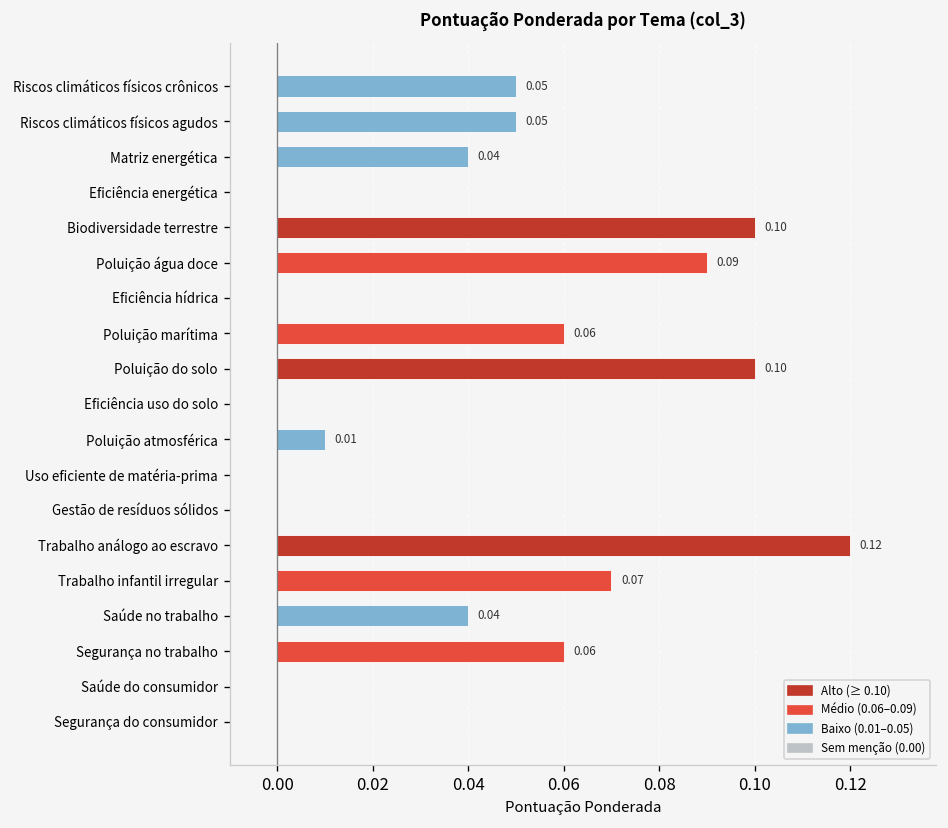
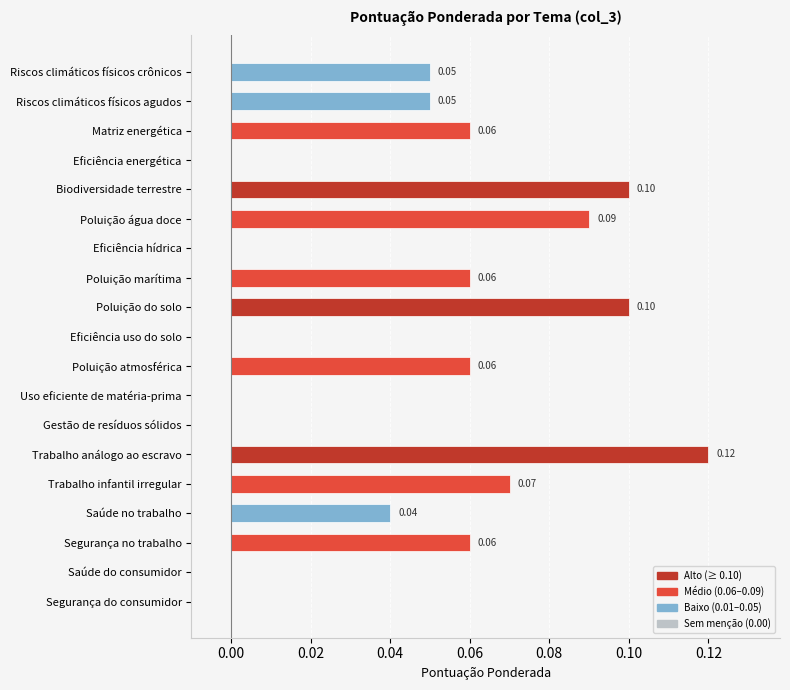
  {
    "Riscos climáticos físicos crônicos": 0.05,
    "Riscos climáticos físicos agudos": 0.05,
-   "Matriz energética": 0.04,
+   "Matriz energética": 0.06,
    "Biodiversidade terrestre": 0.10,
    "Poluição água doce": 0.09,
    "Poluição marítima": 0.06,
    "Poluição do solo": 0.10,
-   "Poluição atmosférica": 0.01,
+   "Poluição atmosférica": 0.06,
    "Trabalho análogo ao escravo": 0.12,
    "Trabalho infantil irregular": 0.07,
    "Saúde no trabalho": 0.04,
    "Segurança no trabalho": 0.06
  }
